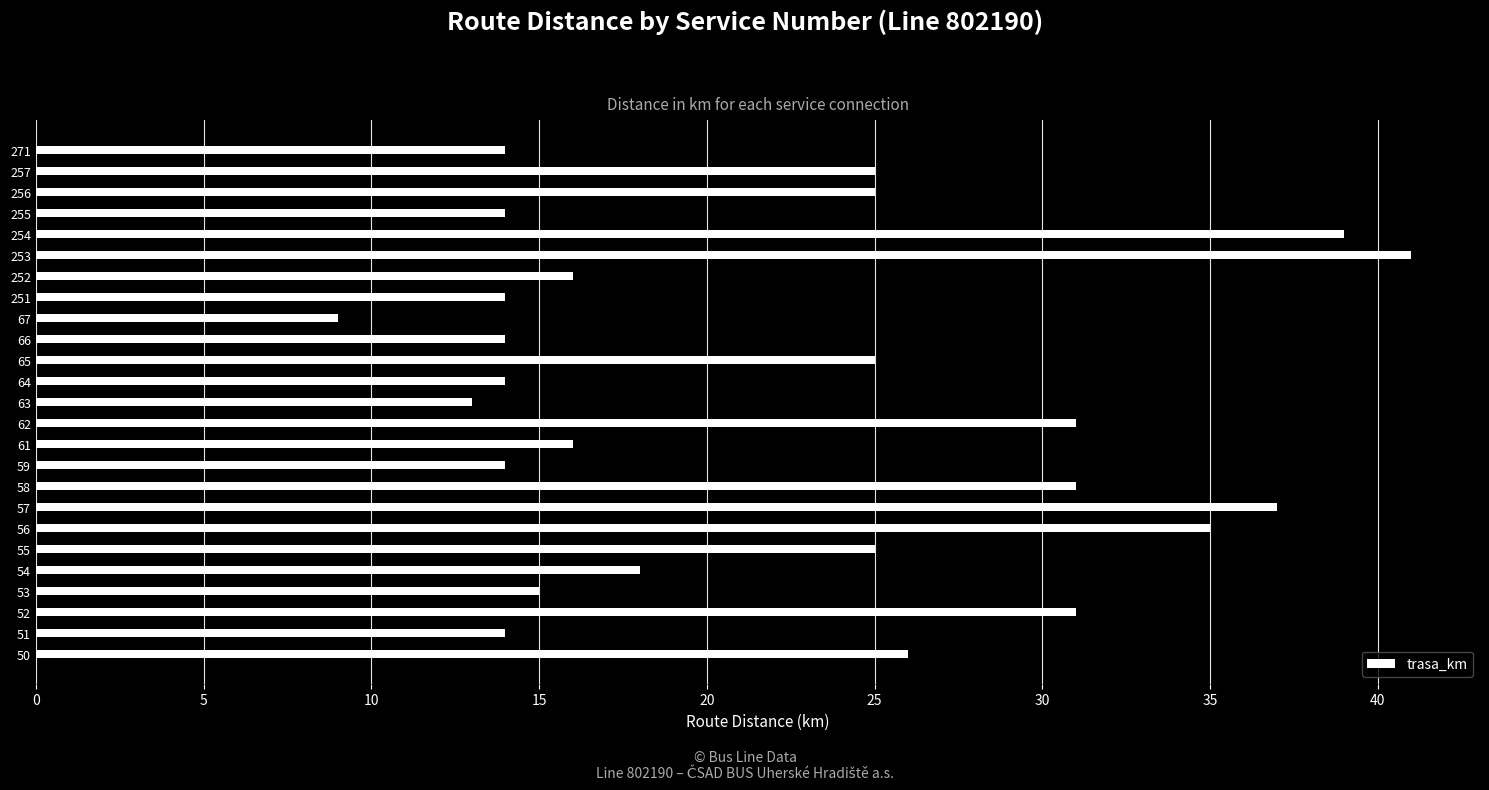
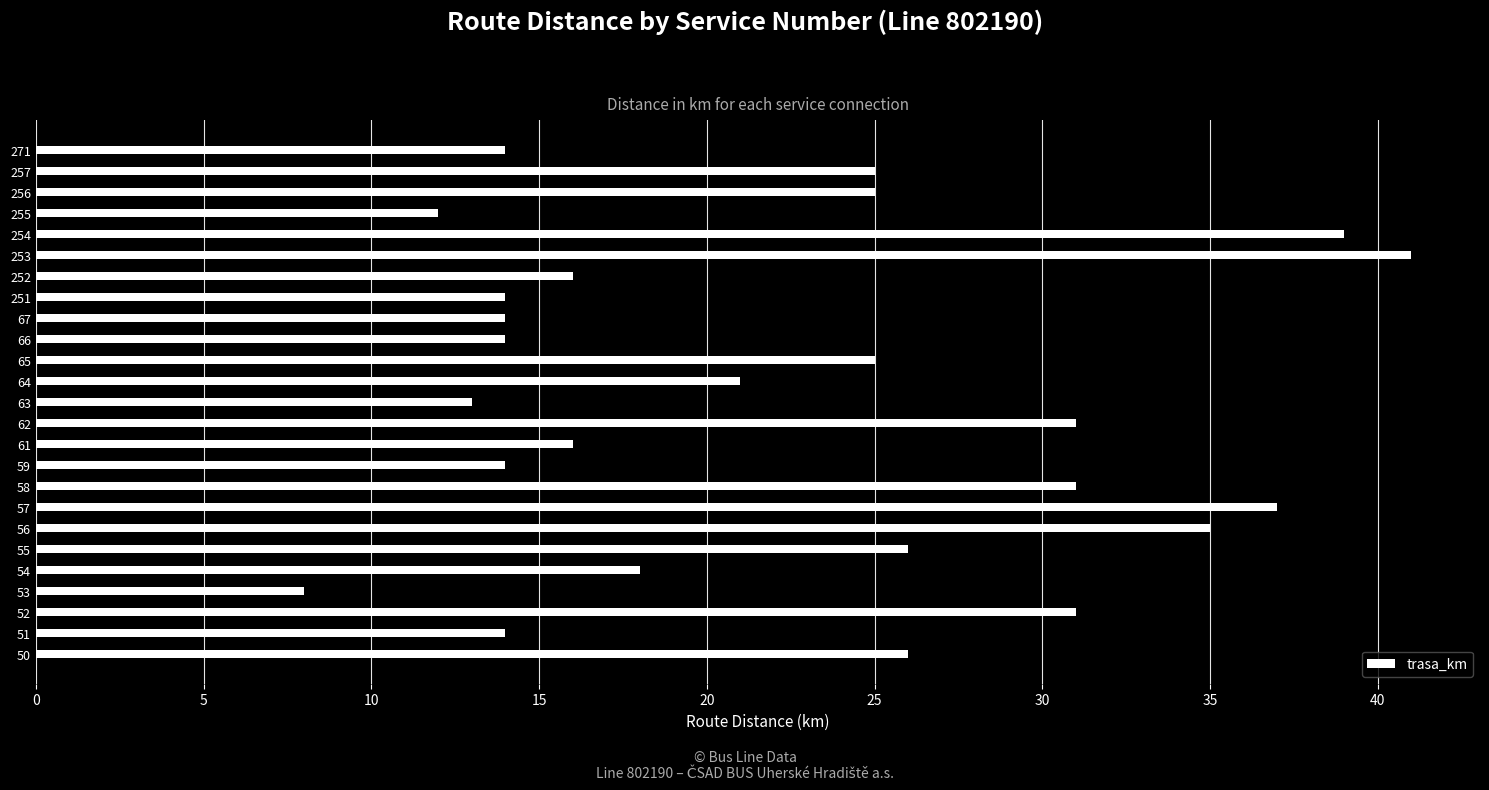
  {
    "271": 14,
    "257": 25,
    "256": 25,
-   "255": 14,
+   "255": 12,
    "254": 39,
    "253": 41,
    "252": 16,
    "251": 14,
-   "67": 9,
+   "67": 14,
    "66": 14,
    "65": 25,
-   "64": 14,
+   "64": 21,
    "63": 13,
    "62": 31,
    "61": 16,
    "59": 14,
    "58": 31,
    "57": 37,
    "56": 35,
-   "55": 25,
+   "55": 26,
    "54": 18,
-   "53": 15,
+   "53": 8,
    "52": 31,
    "51": 14,
    "50": 26
  }
